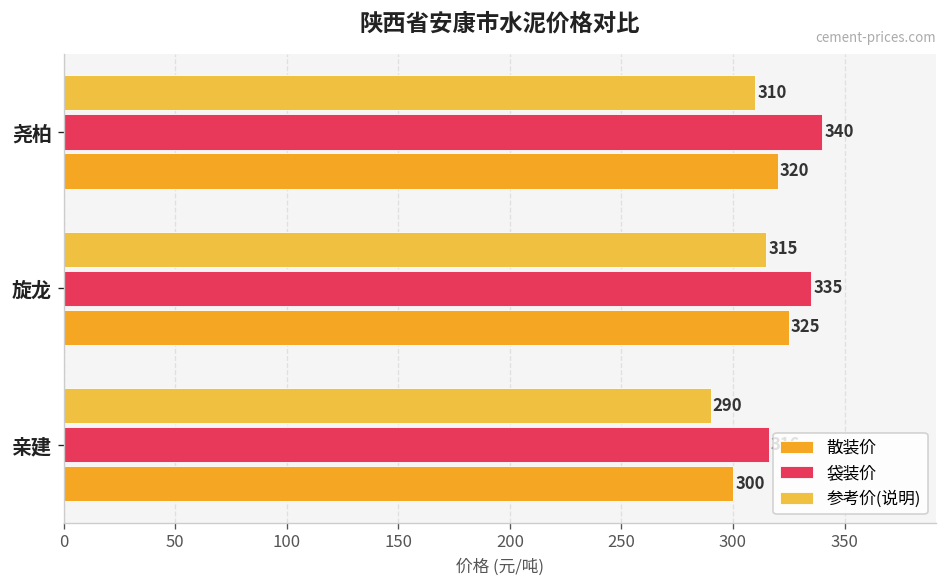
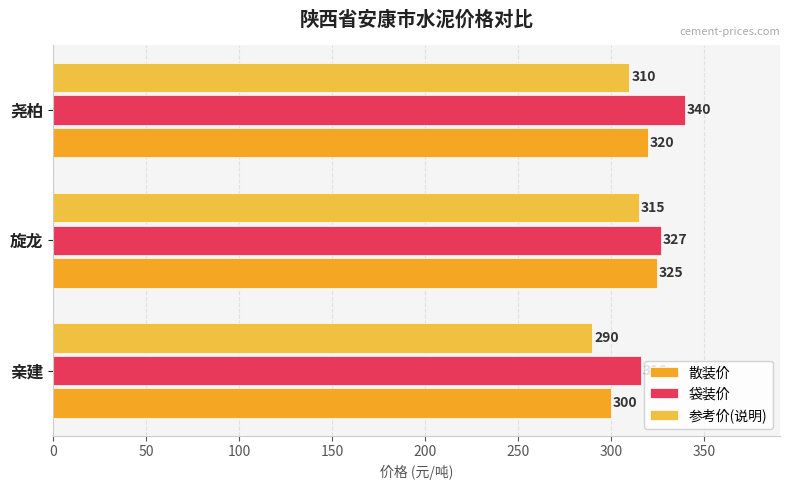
  {
    "袋装价": {
      "尧柏": 340,
-     "旋龙": 335
+     "旋龙": 327
    }
  }
